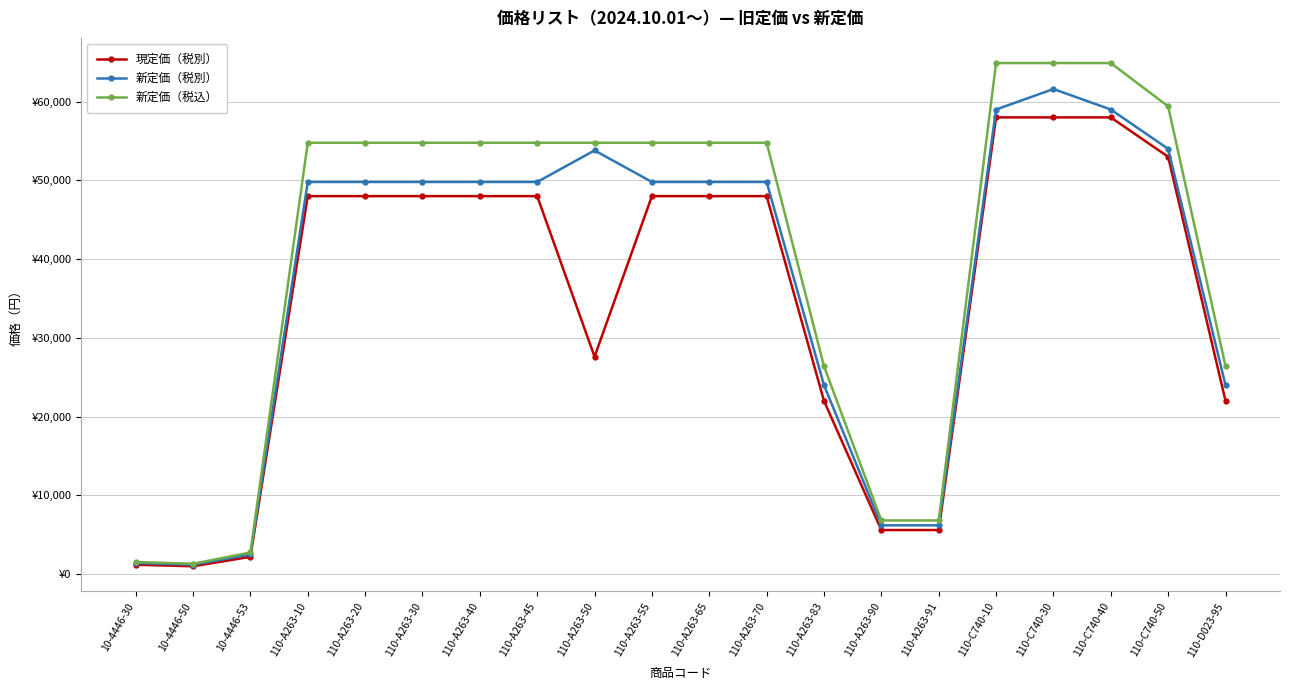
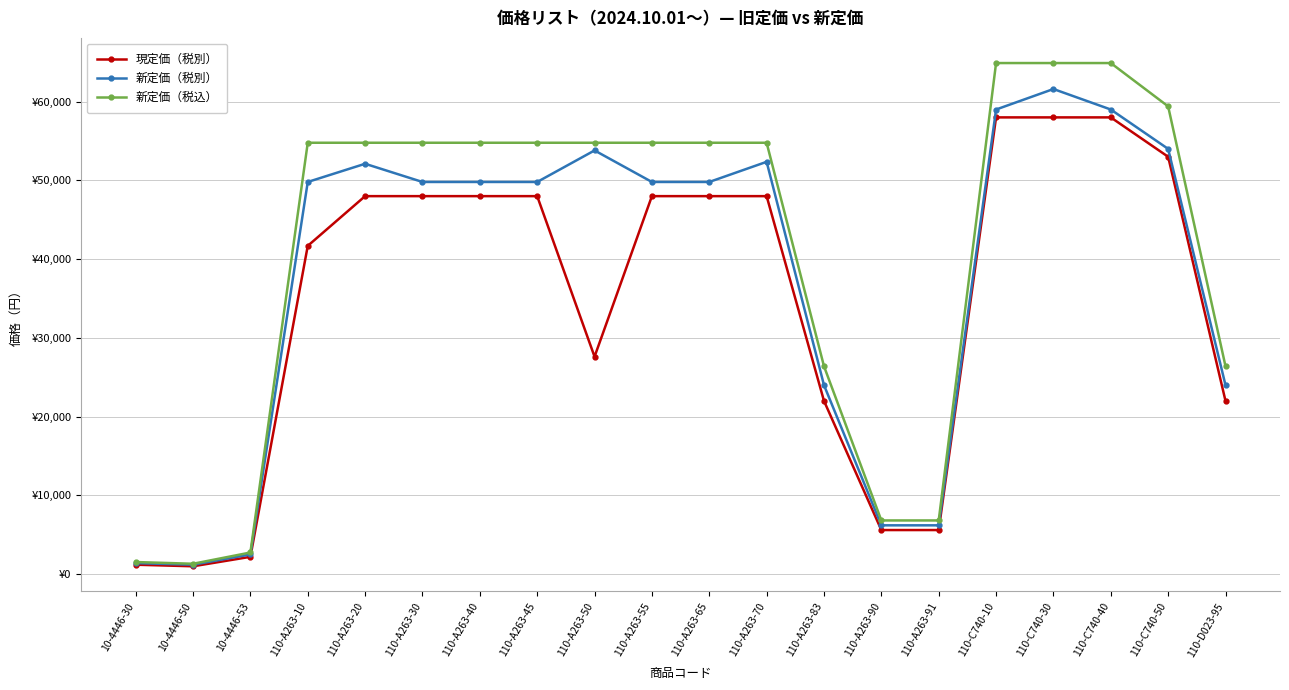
  {
    "現定価（税別）": {
-     "110-A263-10": "¥48,000",
+     "110-A263-10": "¥42,000",
      "110-A263-20": "¥48,000",
      "110-A263-30": "¥48,000",
      "110-A263-40": "¥48,000",
      "110-A263-45": "¥48,000",
      "110-A263-50": "¥28,000",
      "110-A263-55": "¥48,000",
      "110-A263-65": "¥48,000",
      "110-A263-70": "¥48,000",
      "110-A263-83": "¥22,000",
      "110-A263-90": "¥6,000",
      "110-A263-91": "¥6,000",
      "110-C740-10": "¥58,000",
      "110-C740-30": "¥58,000",
      "110-C740-40": "¥58,000",
      "110-C740-50": "¥53,000",
      "110-D023-95": "¥22,000"
    },
    "新定価（税別）": {
      "110-A263-10": "¥50,000",
-     "110-A263-20": "¥50,000",
+     "110-A263-20": "¥52,000",
      "110-A263-30": "¥50,000",
      "110-A263-40": "¥50,000",
      "110-A263-45": "¥50,000",
      "110-A263-50": "¥54,000",
      "110-A263-55": "¥50,000",
      "110-A263-65": "¥50,000",
-     "110-A263-70": "¥50,000",
+     "110-A263-70": "¥52,000",
      "110-A263-83": "¥24,000",
      "110-A263-90": "¥6,000",
      "110-A263-91": "¥6,000",
      "110-C740-10": "¥59,000",
      "110-C740-30": "¥62,000",
      "110-C740-40": "¥59,000",
      "110-C740-50": "¥54,000",
      "110-D023-95": "¥24,000"
    },
    "新定価（税込）": {
      "110-A263-10": "¥55,000",
      "110-A263-20": "¥55,000",
      "110-A263-30": "¥55,000",
      "110-A263-40": "¥55,000",
      "110-A263-45": "¥55,000",
      "110-A263-50": "¥55,000",
      "110-A263-55": "¥55,000",
      "110-A263-65": "¥55,000",
      "110-A263-70": "¥55,000",
      "110-A263-83": "¥26,000",
      "110-A263-90": "¥7,000",
      "110-A263-91": "¥7,000",
      "110-C740-10": "¥65,000",
      "110-C740-30": "¥65,000",
      "110-C740-40": "¥65,000",
      "110-C740-50": "¥59,000",
      "110-D023-95": "¥26,000"
    }
  }
